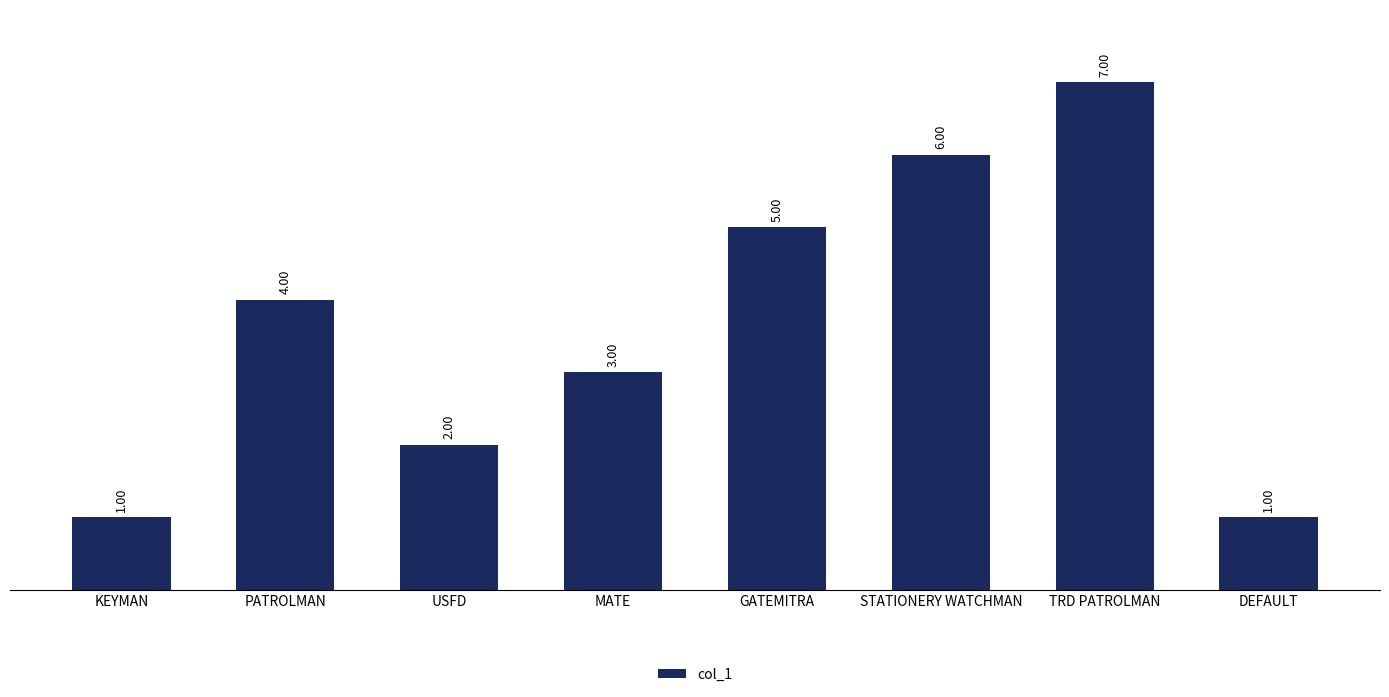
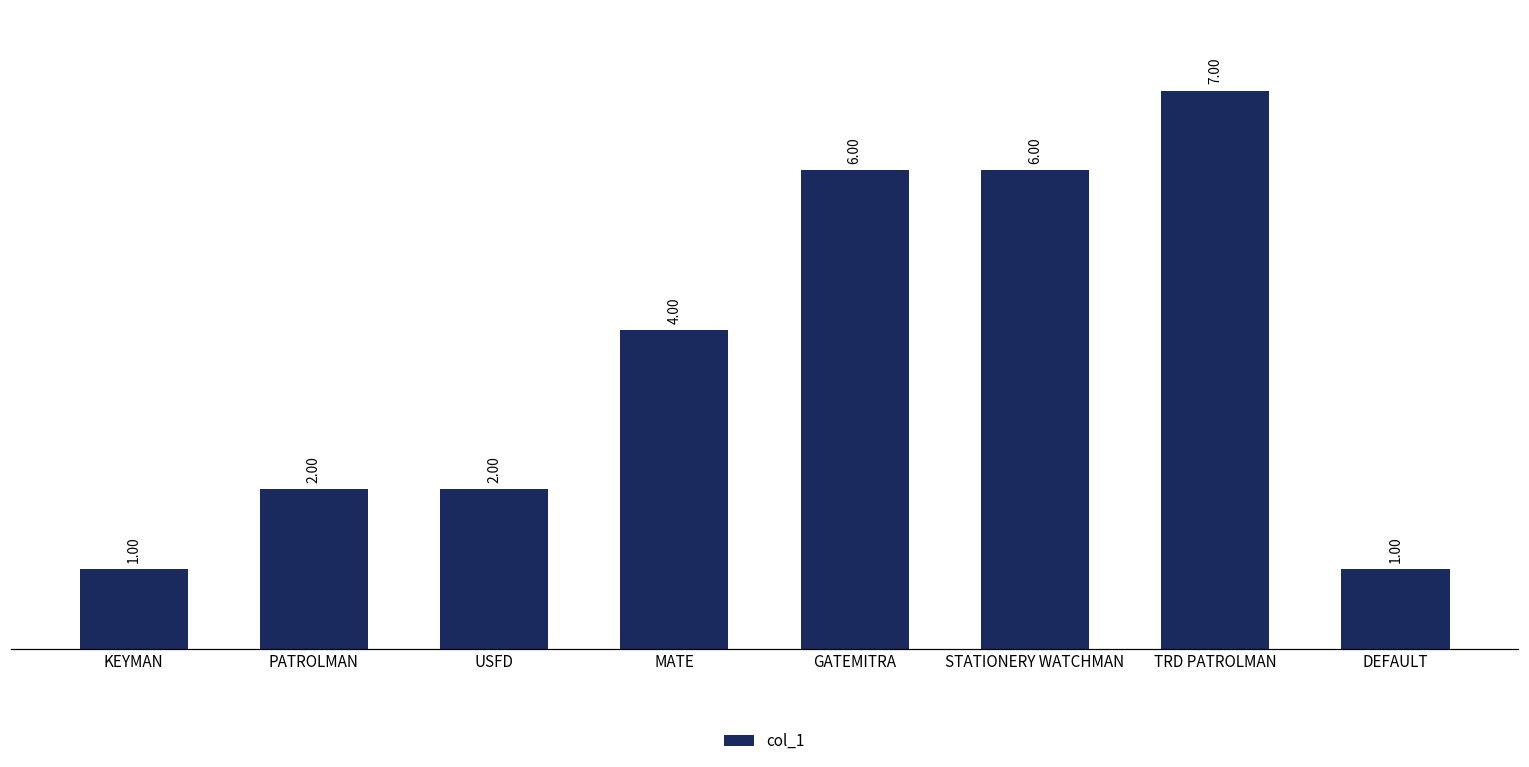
  {
    "KEYMAN": 1.00,
-   "PATROLMAN": 4.00,
+   "PATROLMAN": 2.00,
    "USFD": 2.00,
-   "MATE": 3.00,
-   "GATEMITRA": 5.00,
+   "MATE": 4.00,
+   "GATEMITRA": 6.00,
    "STATIONERY WATCHMAN": 6.00,
    "TRD PATROLMAN": 7.00,
    "DEFAULT": 1.00
  }
